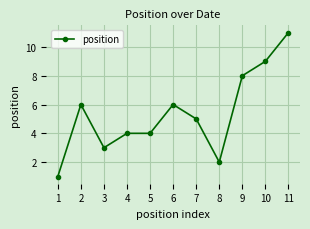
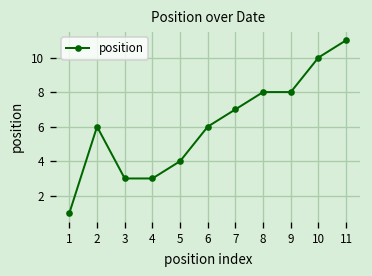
  {
    "1": 1,
    "2": 6,
    "3": 3,
-   "4": 4,
+   "4": 3,
    "5": 4,
    "6": 6,
-   "7": 5,
-   "8": 2,
+   "7": 7,
+   "8": 8,
    "9": 8,
-   "10": 9,
+   "10": 10,
    "11": 11
  }
